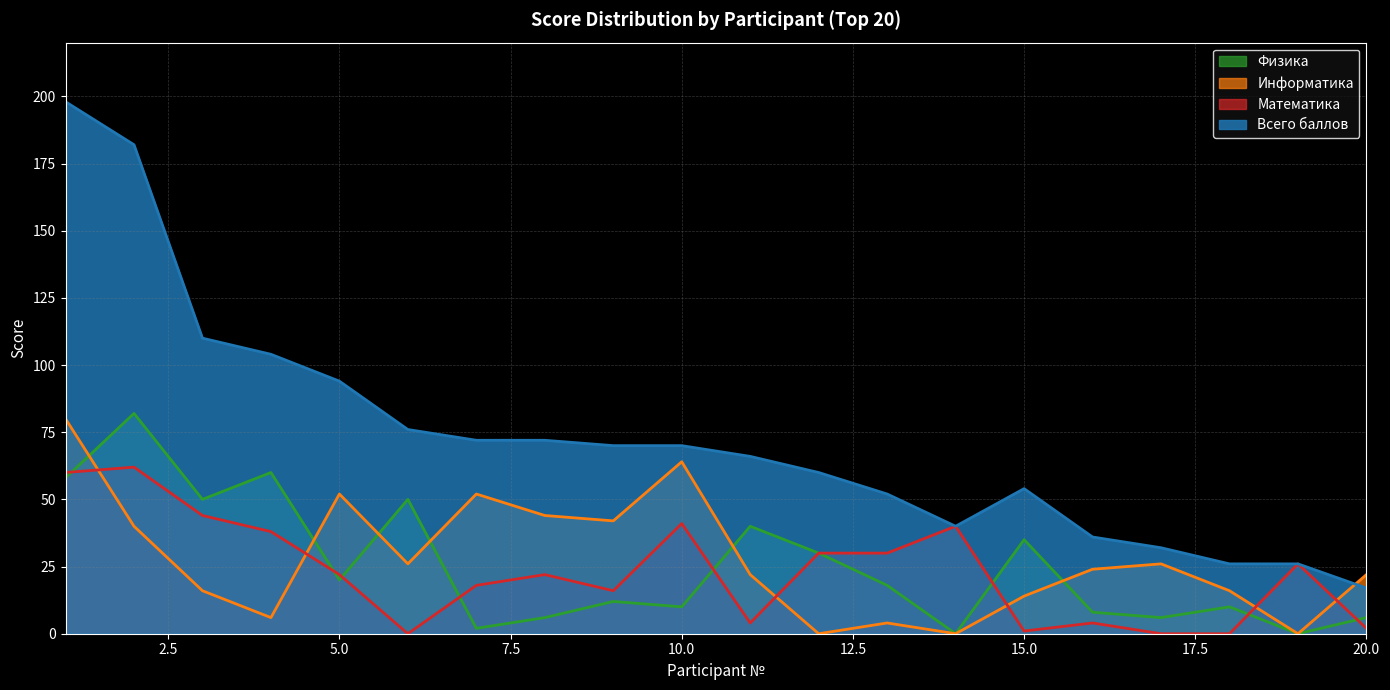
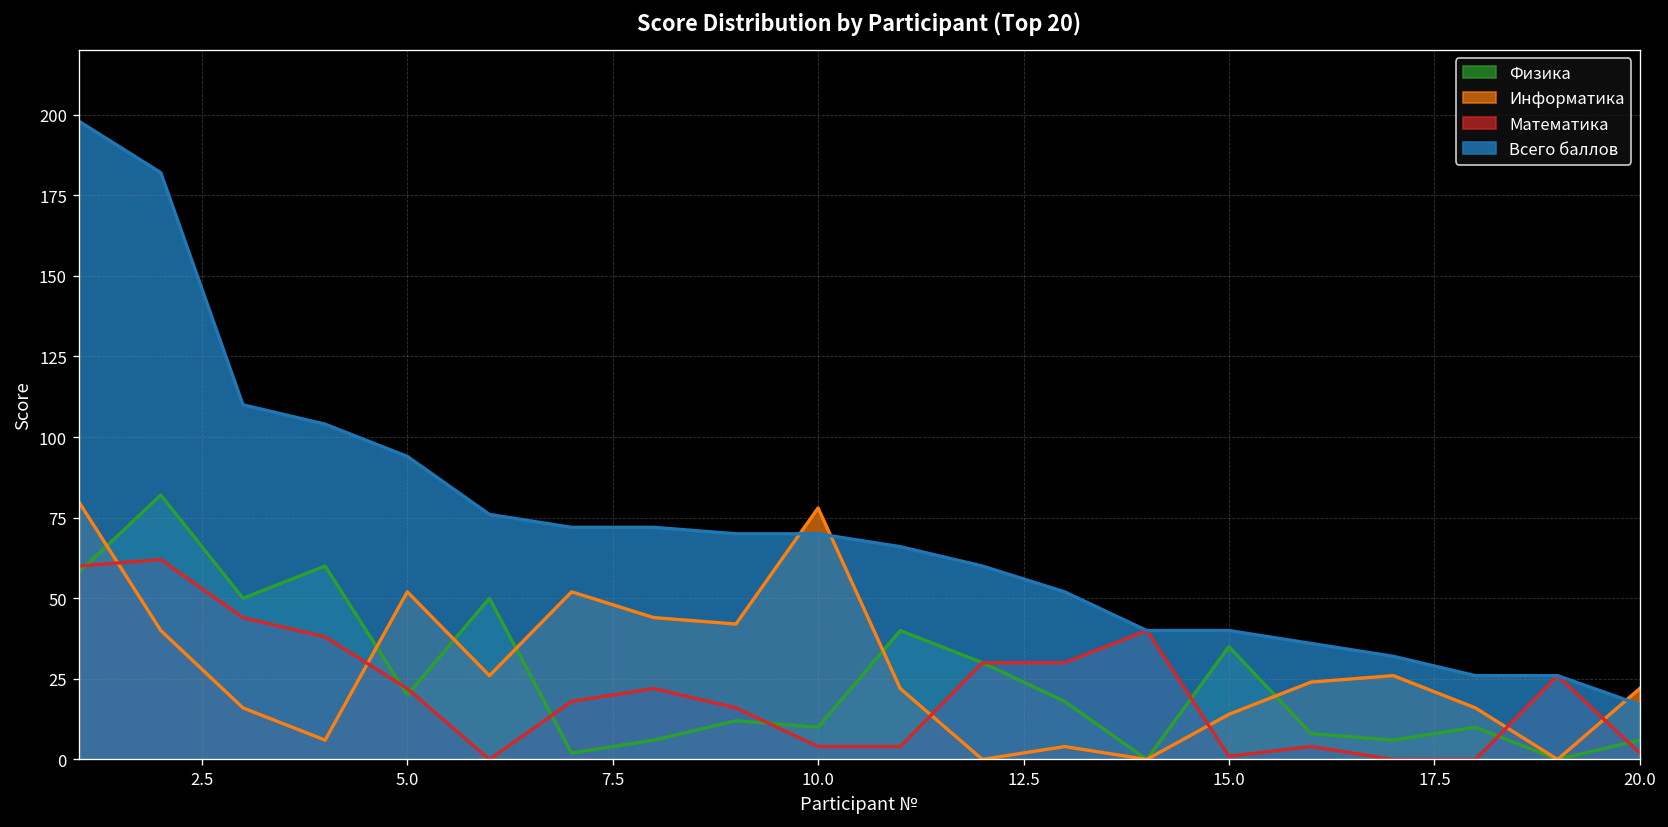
  {
    "Физика": {
      "5.0": 20,
      "10.0": 10,
      "15.0": 35,
      "20.0": 6
    },
    "Информатика": {
      "5.0": 52,
-     "10.0": 64,
+     "10.0": 78,
      "15.0": 14,
      "20.0": 22
    },
    "Математика": {
      "5.0": 22,
-     "10.0": 41,
+     "10.0": 4,
      "15.0": 1,
      "20.0": 2
    },
    "Всего баллов": {
      "5.0": 94,
      "10.0": 70,
-     "15.0": 54,
+     "15.0": 40,
      "20.0": 17
    }
  }
